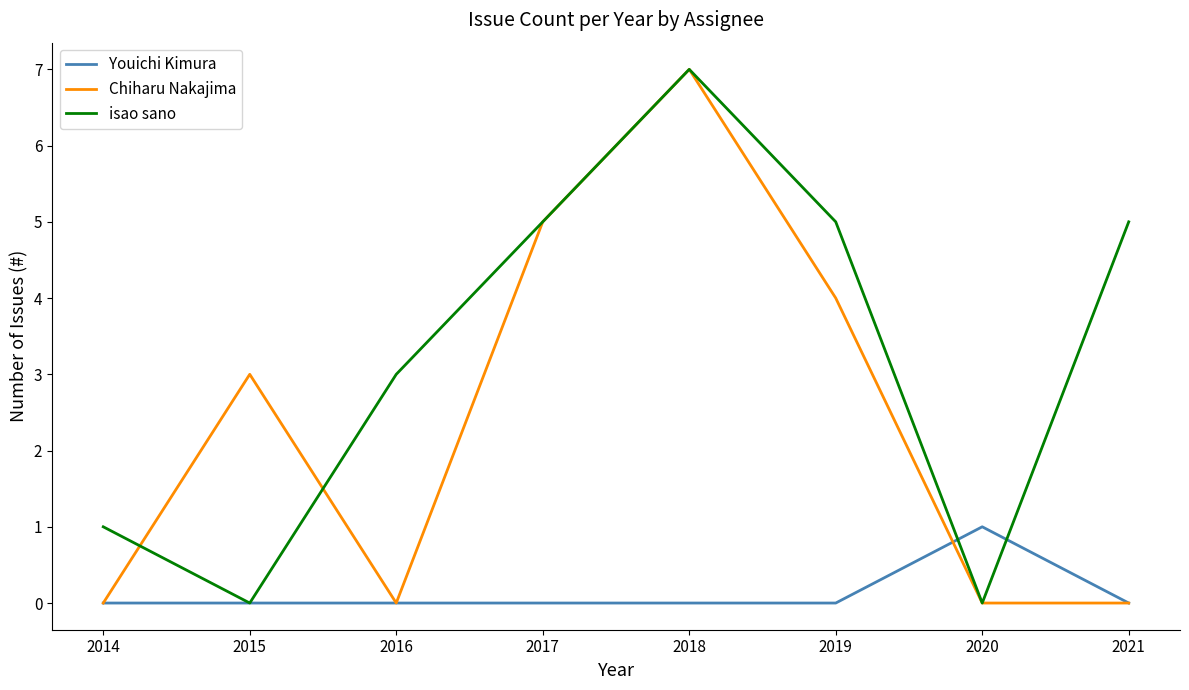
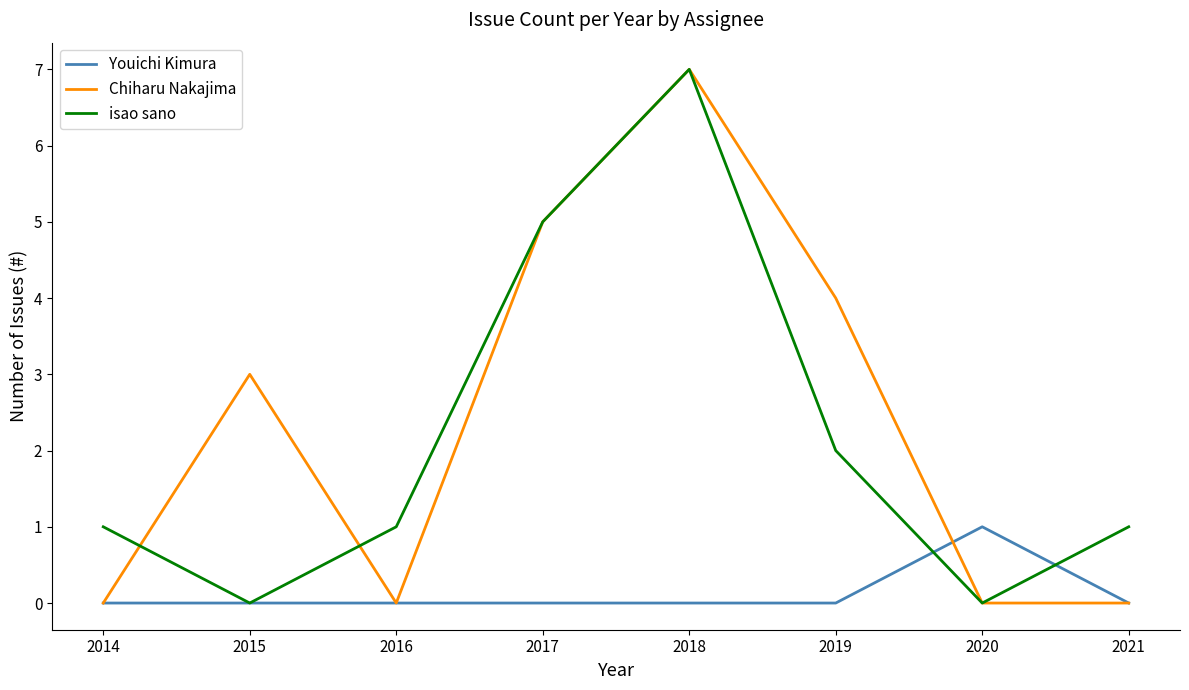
  {
    "Youichi Kimura": {
      "2017": 0,
      "2018": 0,
      "2019": 0,
      "2020": 1
    },
    "Chiharu Nakajima": {
      "2015": 3,
      "2019": 4
    },
    "isao sano": {
      "2014": 1,
-     "2016": 3,
-     "2019": 5,
-     "2021": 5
+     "2016": 1,
+     "2019": 2,
+     "2021": 1
    }
  }
